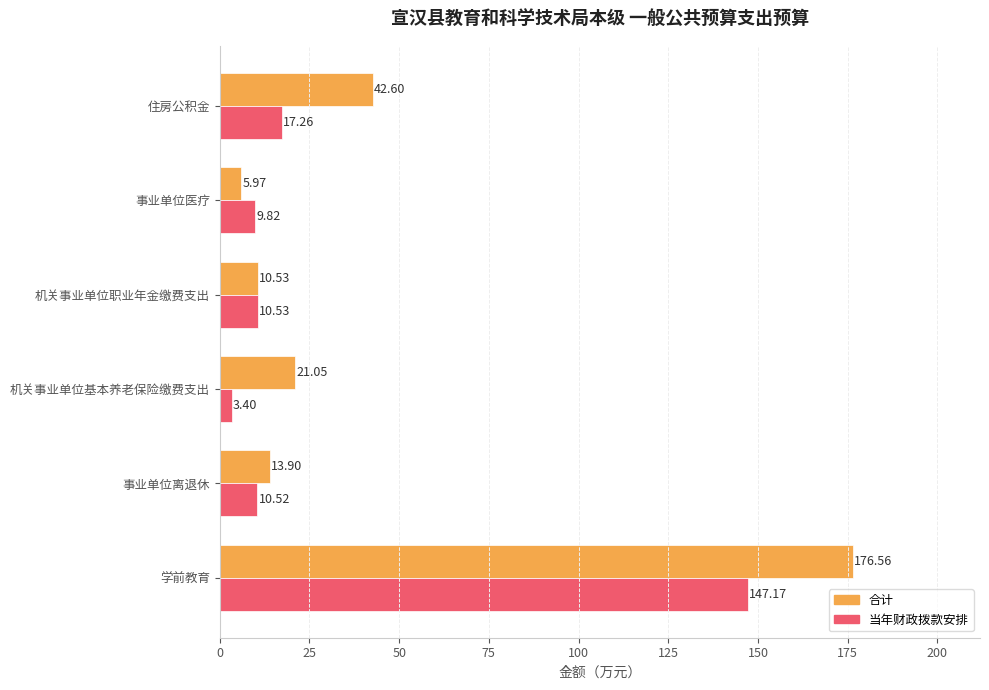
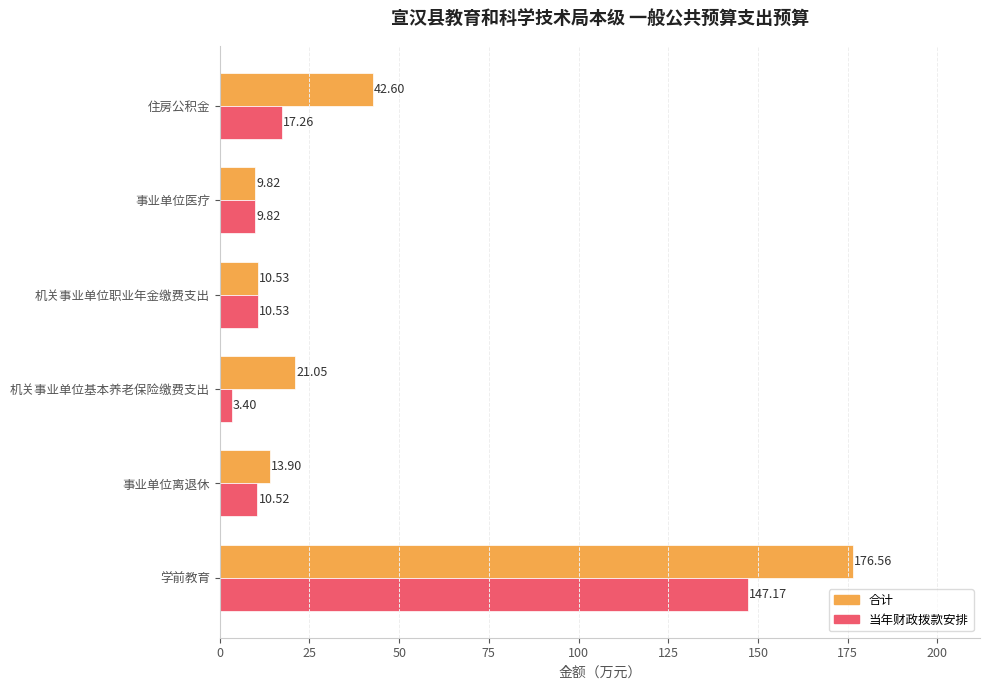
  {
    "合计": {
      "住房公积金": 42.60,
-     "事业单位医疗": 5.97,
+     "事业单位医疗": 9.82,
      "机关事业单位职业年金缴费支出": 10.53,
      "机关事业单位基本养老保险缴费支出": 21.05,
      "事业单位离退休": 13.90,
      "学前教育": 176.56
    },
    "当年财政拨款安排": {
      "住房公积金": 17.26,
      "事业单位医疗": 9.82,
      "机关事业单位职业年金缴费支出": 10.53,
      "机关事业单位基本养老保险缴费支出": 3.40,
      "事业单位离退休": 10.52,
      "学前教育": 147.17
    }
  }
